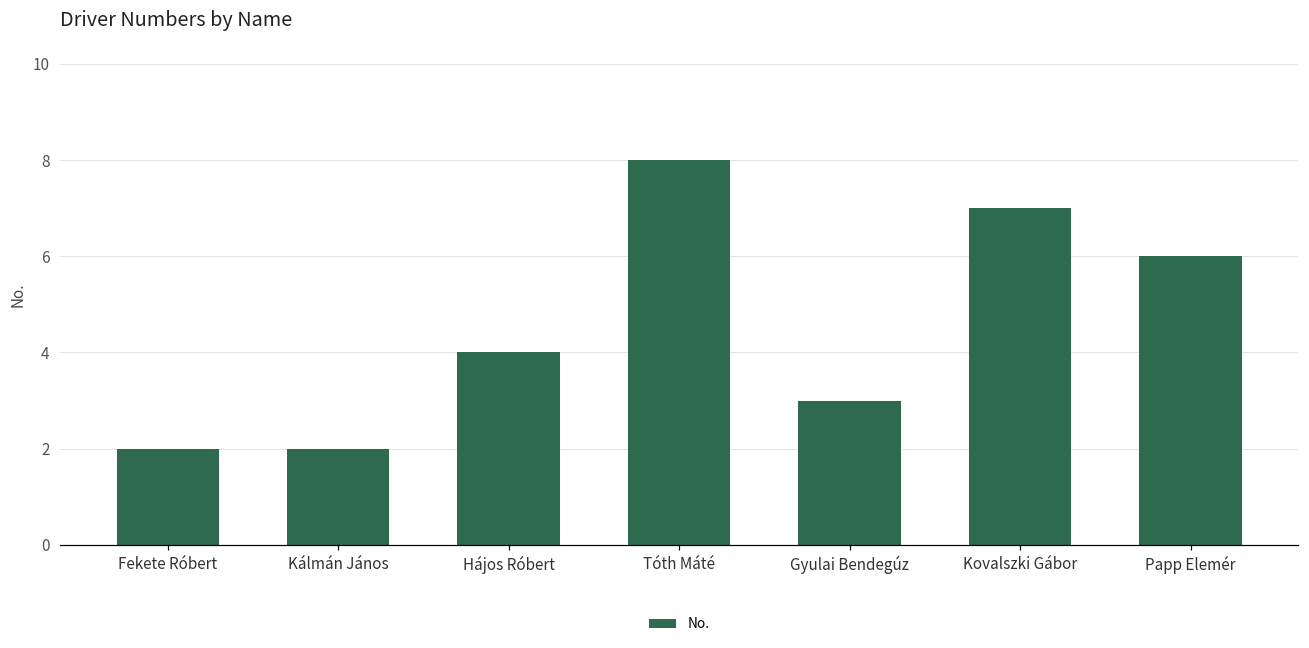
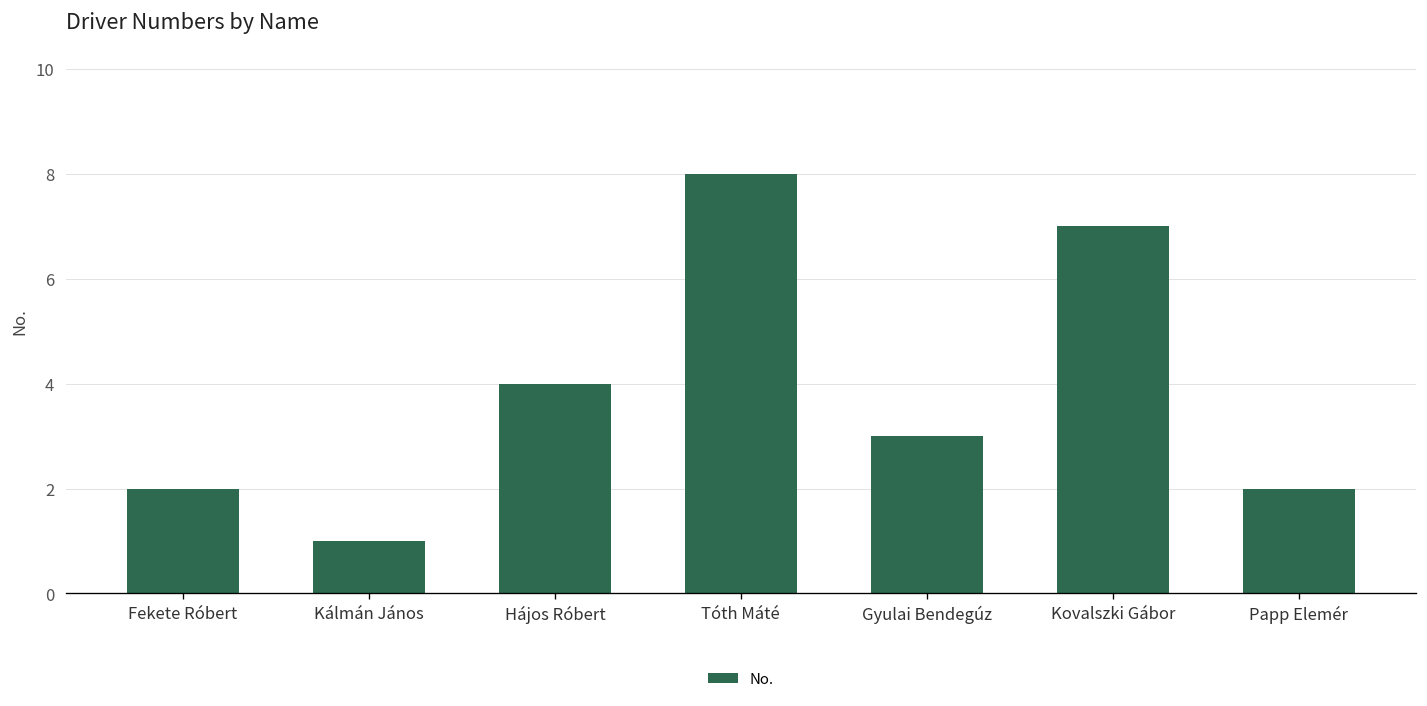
  {
    "Fekete Róbert": 2,
-   "Kálmán János": 2,
+   "Kálmán János": 1,
    "Hájos Róbert": 4,
    "Tóth Máté": 8,
    "Gyulai Bendegúz": 3,
    "Kovalszki Gábor": 7,
-   "Papp Elemér": 6
+   "Papp Elemér": 2
  }
